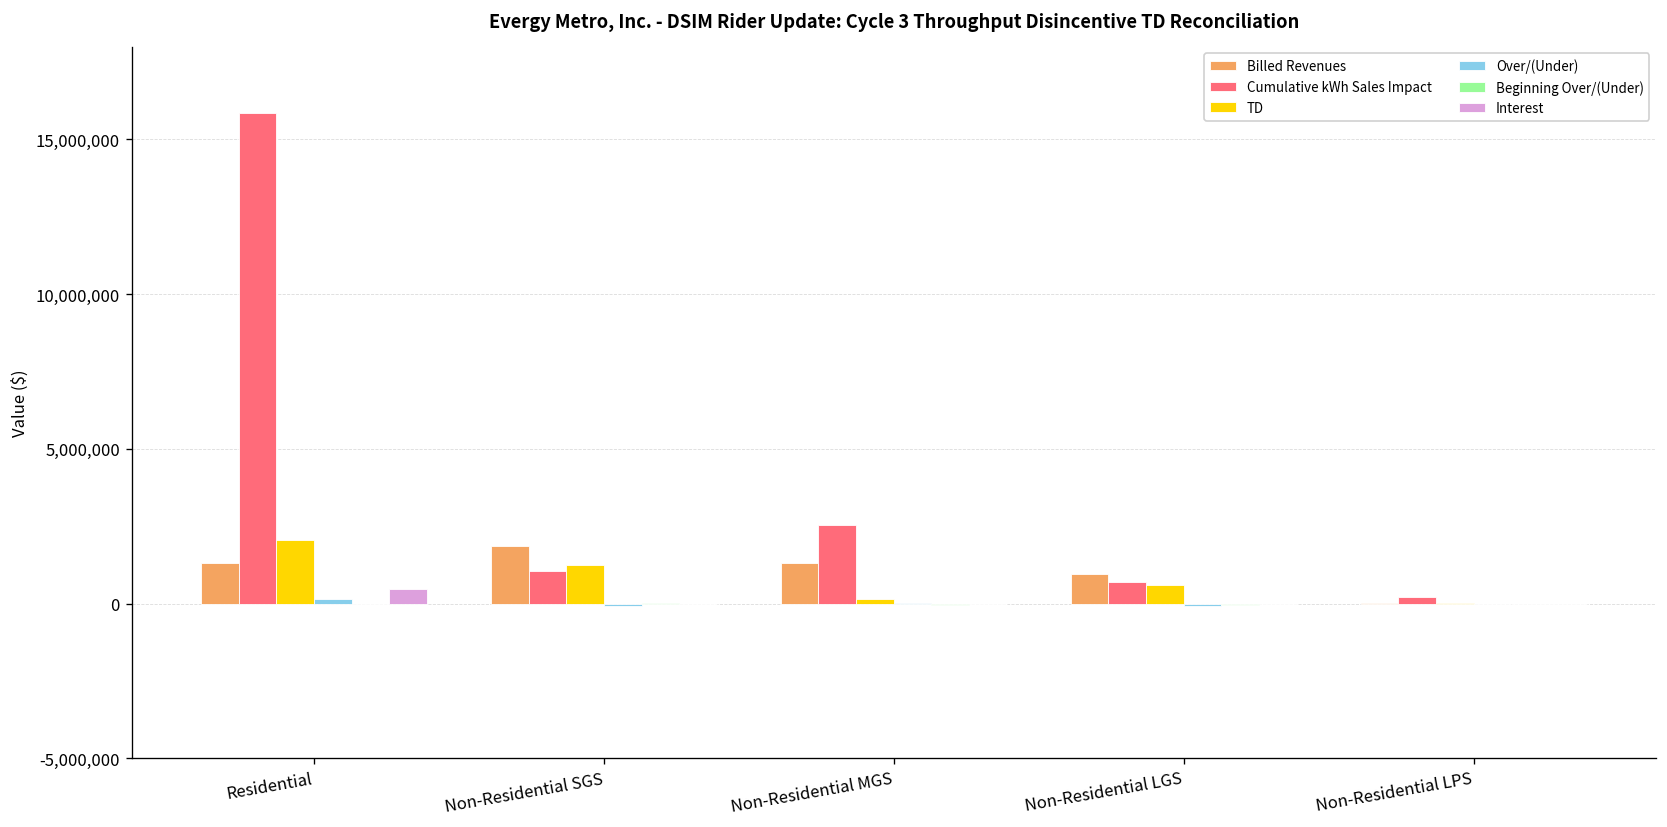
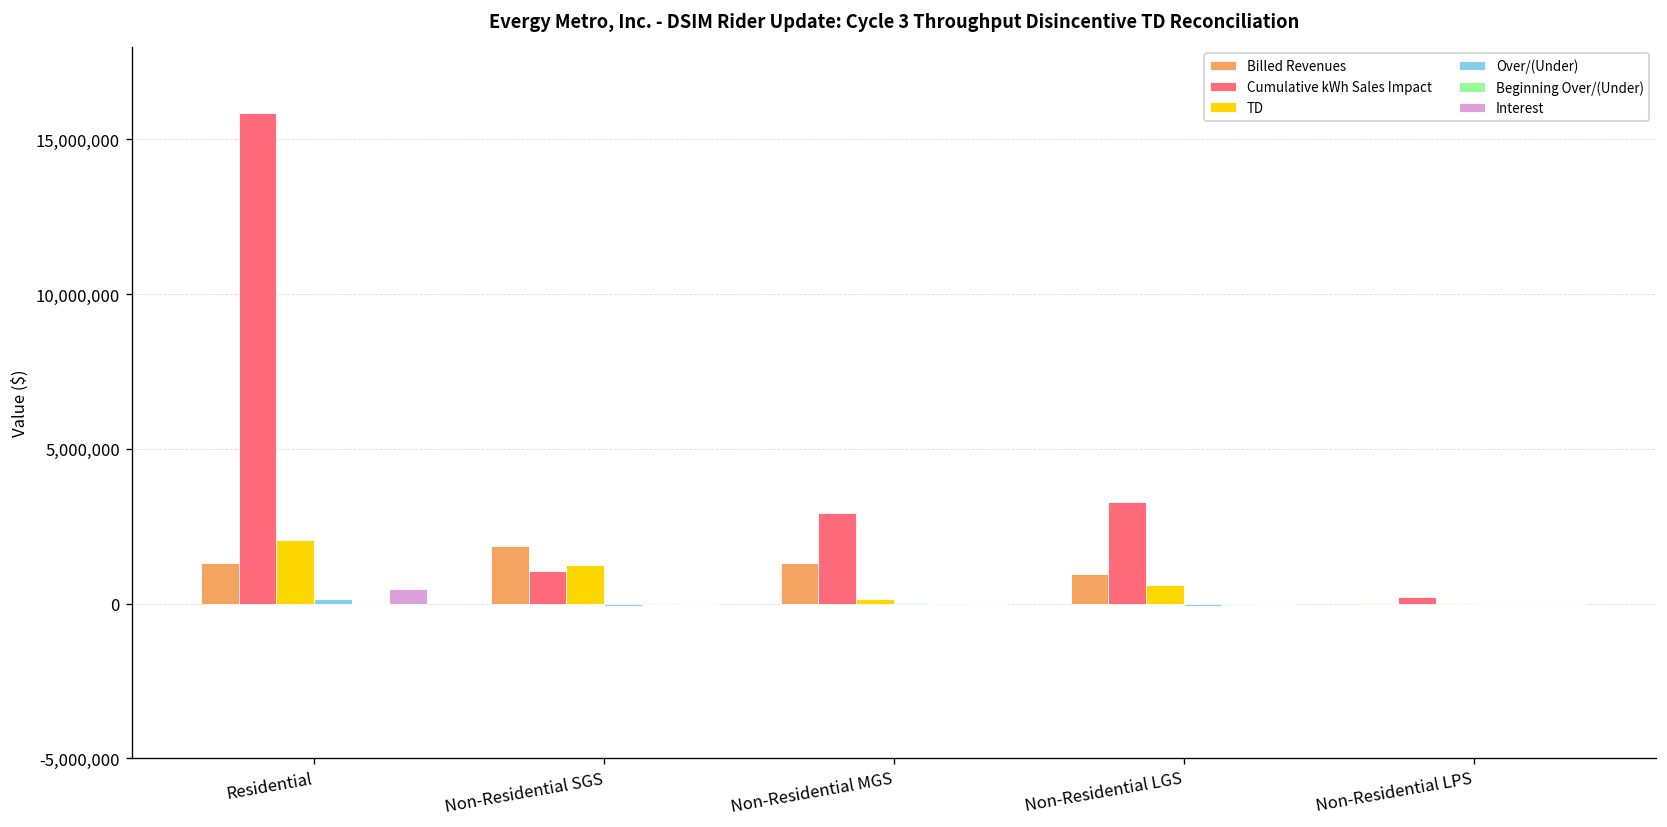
  {
    "Billed Revenues": {
      "Residential": "1,300,000",
      "Non-Residential SGS": "1,800,000",
      "Non-Residential MGS": "1,300,000",
      "Non-Residential LGS": "1,000,000"
    },
    "Cumulative kWh Sales Impact": {
      "Residential": "15,900,000",
      "Non-Residential SGS": "1,100,000",
-     "Non-Residential MGS": "2,500,000",
-     "Non-Residential LGS": "700,000",
+     "Non-Residential MGS": "2,900,000",
+     "Non-Residential LGS": "3,300,000",
      "Non-Residential LPS": "200,000"
    },
    "TD": {
      "Residential": "2,000,000",
      "Non-Residential SGS": "1,200,000",
      "Non-Residential MGS": "200,000",
      "Non-Residential LGS": "600,000"
    },
    "Over/(Under)": {
      "Residential": "100,000"
    },
    "Interest": {
      "Residential": "500,000"
    }
  }
